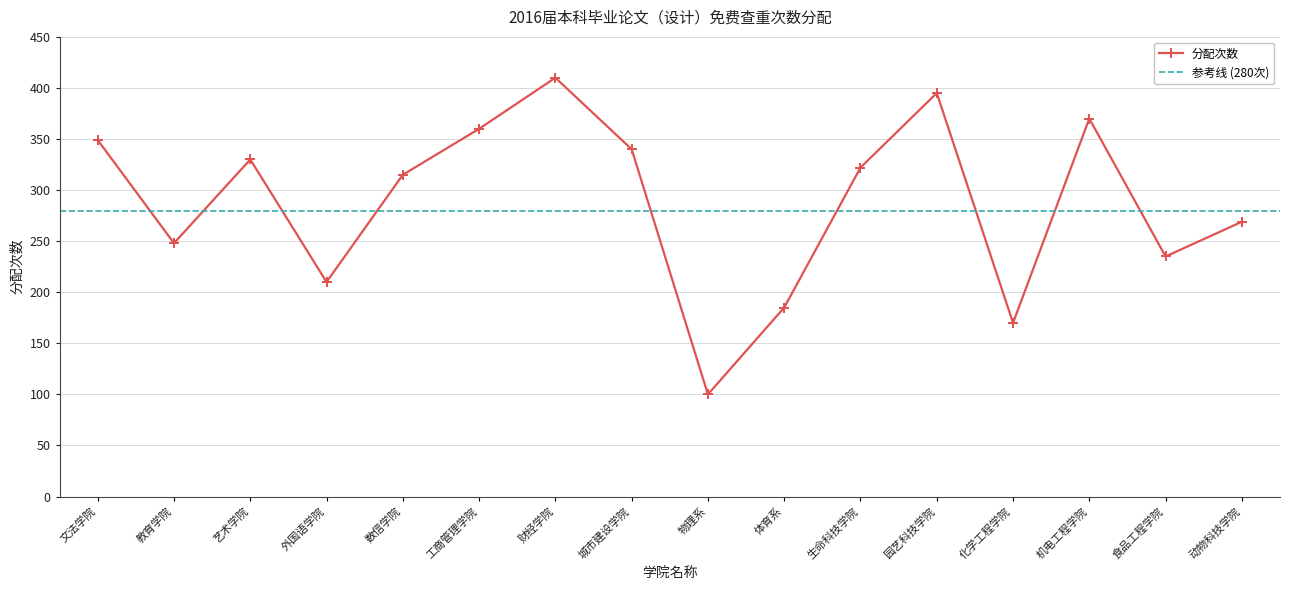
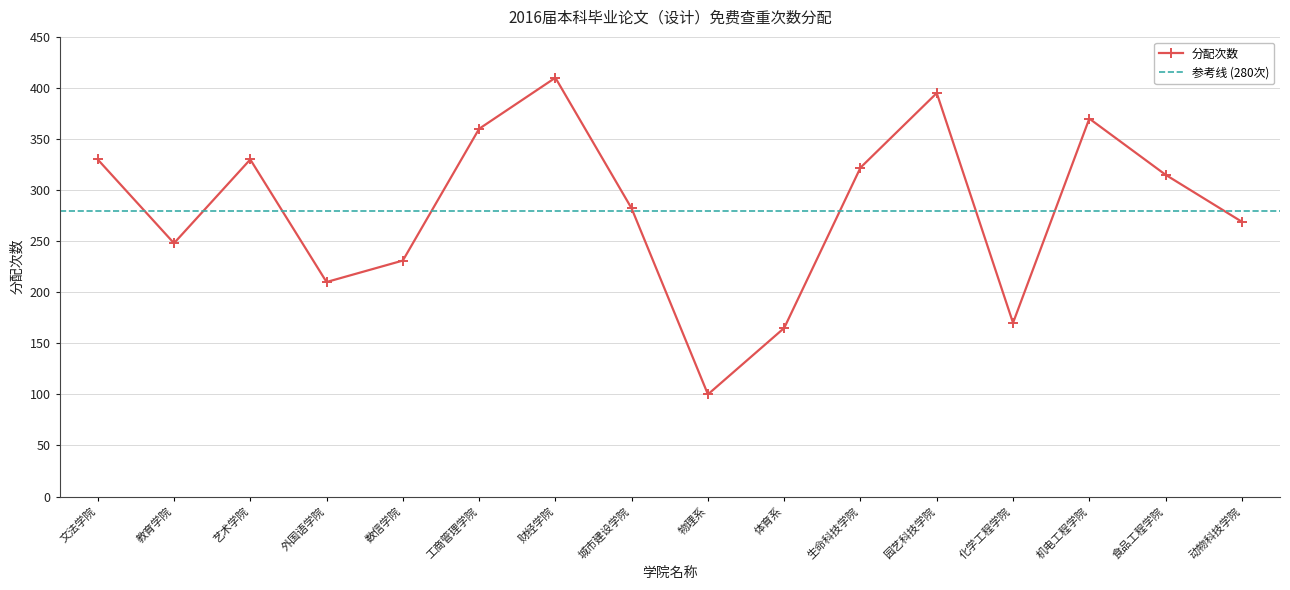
  {
-   "文法学院": 349,
+   "文法学院": 330,
    "教育学院": 248,
    "艺术学院": 330,
    "外国语学院": 210,
-   "数信学院": 315,
+   "数信学院": 231,
    "工商管理学院": 360,
    "财经学院": 410,
-   "城市建设学院": 340,
+   "城市建设学院": 282,
    "物理系": 100,
-   "体育系": 185,
+   "体育系": 165,
    "生命科技学院": 322,
    "园艺科技学院": 395,
    "化学工程学院": 170,
    "机电工程学院": 370,
-   "食品工程学院": 235,
+   "食品工程学院": 315,
    "动物科技学院": 269
  }
